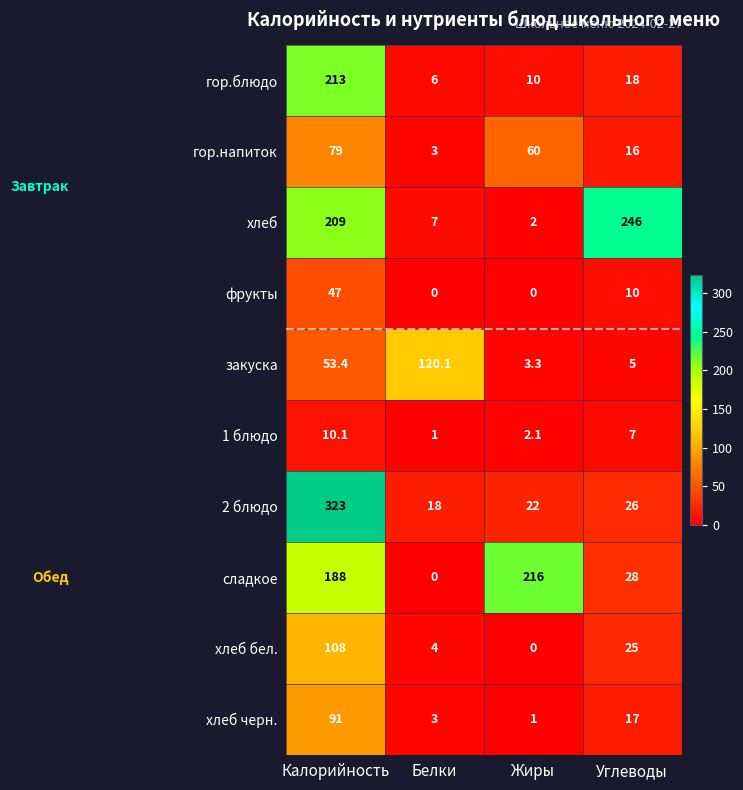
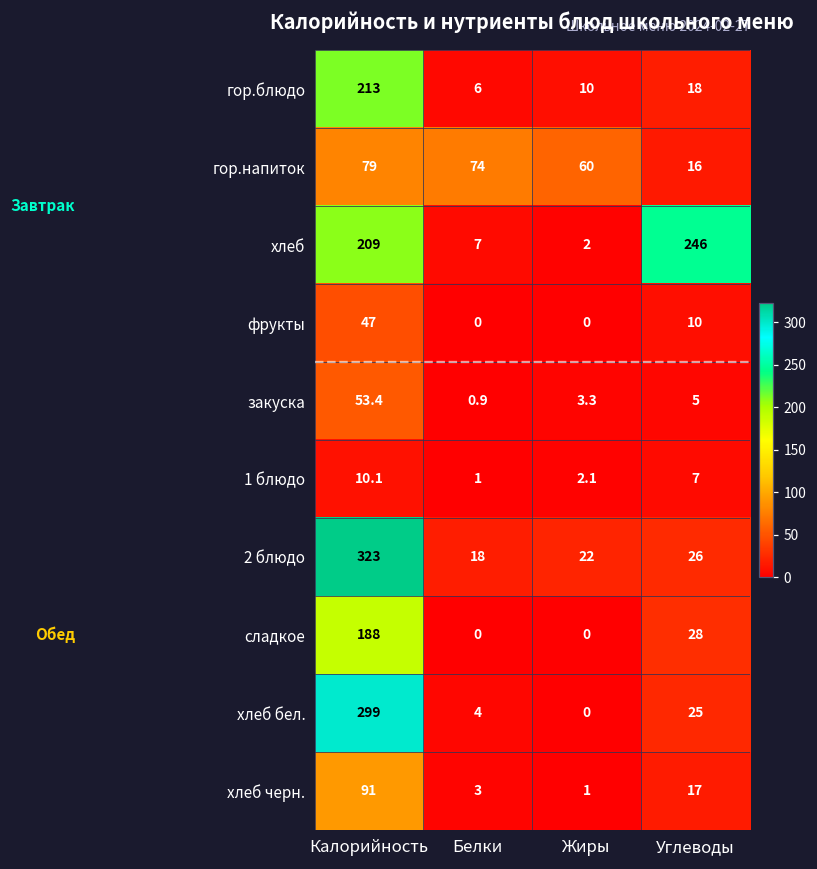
  {
    "гор.блюдо": {
      "Калорийность": 213,
      "Белки": 6,
      "Жиры": 10,
      "Углеводы": 18
    },
    "гор.напиток": {
      "Калорийность": 79,
-     "Белки": 3,
+     "Белки": 74,
      "Жиры": 60,
      "Углеводы": 16
    },
    "хлеб": {
      "Калорийность": 209,
      "Белки": 7,
      "Жиры": 2,
      "Углеводы": 246
    },
    "фрукты": {
      "Калорийность": 47,
      "Белки": 0,
      "Жиры": 0,
      "Углеводы": 10
    },
    "закуска": {
      "Калорийность": 53.4,
-     "Белки": 120.1,
+     "Белки": 0.9,
      "Жиры": 3.3,
      "Углеводы": 5
    },
    "1 блюдо": {
      "Калорийность": 10.1,
      "Белки": 1,
      "Жиры": 2.1,
      "Углеводы": 7
    },
    "2 блюдо": {
      "Калорийность": 323,
      "Белки": 18,
      "Жиры": 22,
      "Углеводы": 26
    },
    "сладкое": {
      "Калорийность": 188,
      "Белки": 0,
-     "Жиры": 216,
+     "Жиры": 0,
      "Углеводы": 28
    },
    "хлеб бел.": {
-     "Калорийность": 108,
+     "Калорийность": 299,
      "Белки": 4,
      "Жиры": 0,
      "Углеводы": 25
    },
    "хлеб черн.": {
      "Калорийность": 91,
      "Белки": 3,
      "Жиры": 1,
      "Углеводы": 17
    }
  }
